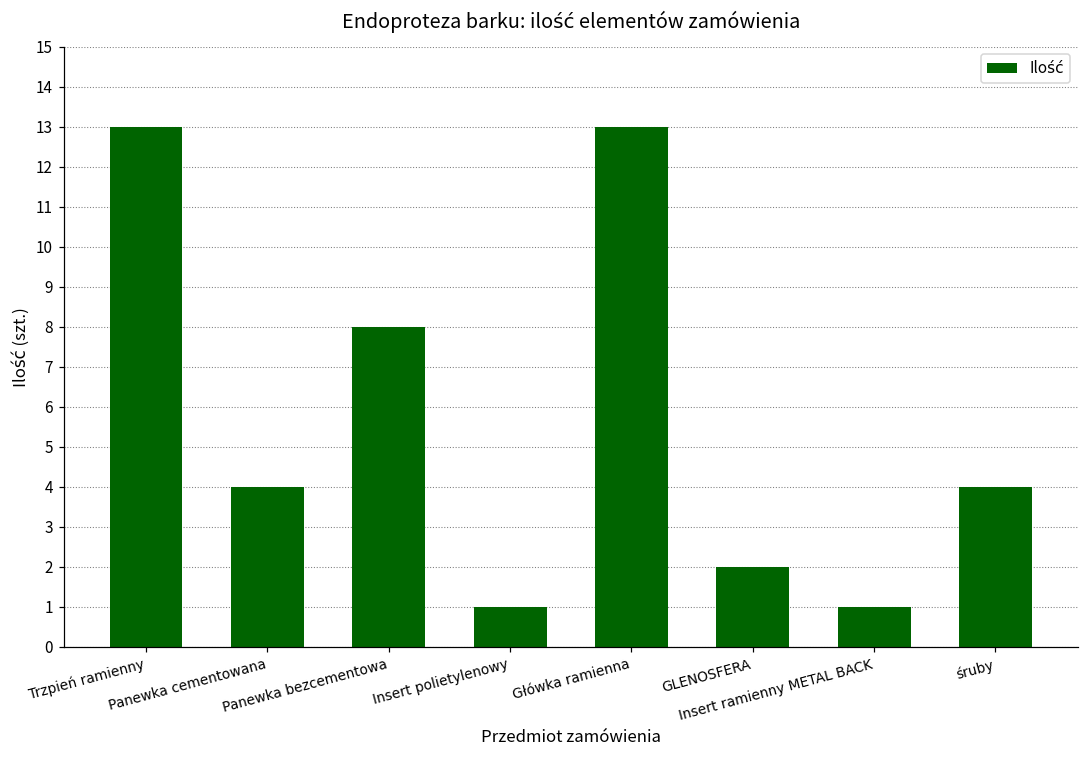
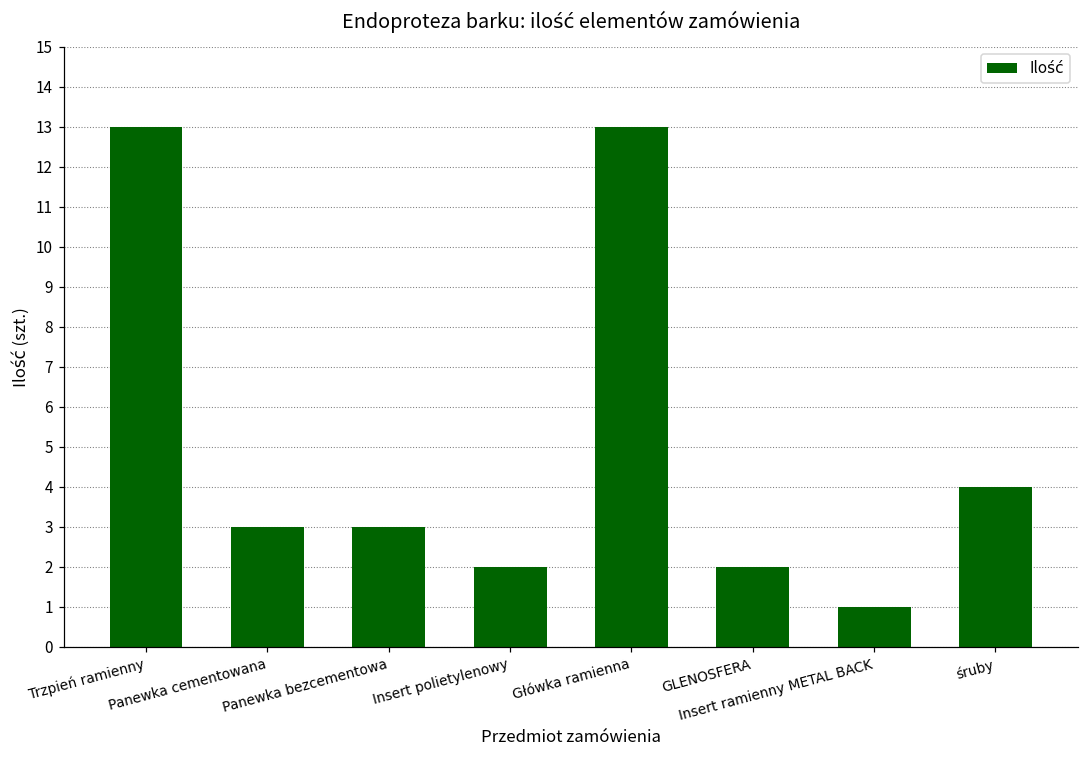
  {
    "Trzpień ramienny": 13,
-   "Panewka cementowana": 4,
-   "Panewka bezcementowa": 8,
-   "Insert polietylenowy": 1,
+   "Panewka cementowana": 3,
+   "Panewka bezcementowa": 3,
+   "Insert polietylenowy": 2,
    "Główka ramienna": 13,
    "GLENOSFERA": 2,
    "Insert ramienny METAL BACK": 1,
    "śruby": 4
  }
